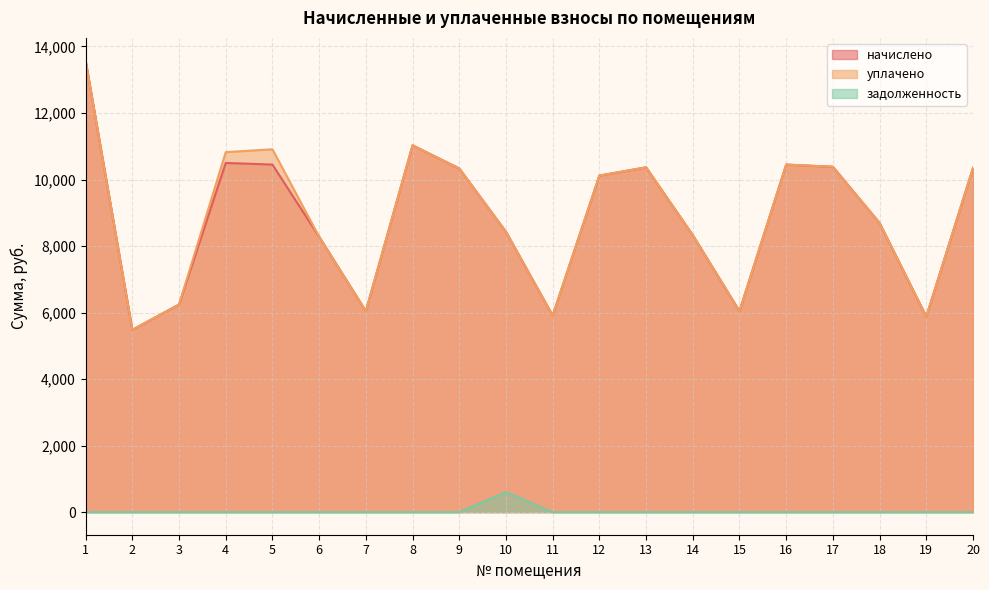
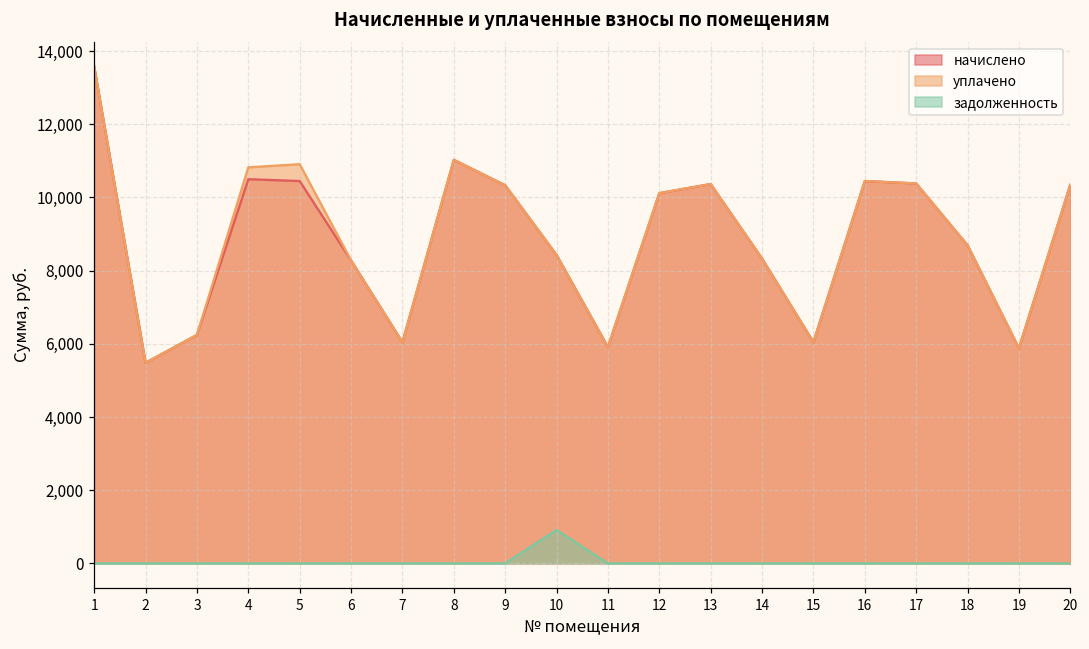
  {
    "задолженность": {
      "1": 0,
      "2": 0,
      "3": 0,
      "4": 0,
      "5": 0,
      "6": 0,
      "7": 0,
      "8": 0,
      "9": 0,
-     "10": 600,
+     "10": 900,
      "11": 0,
      "12": 0,
      "13": 0,
      "14": 0,
      "15": 0,
      "16": 0,
      "17": 0,
      "18": 0,
      "19": 0,
      "20": 0
    }
  }
